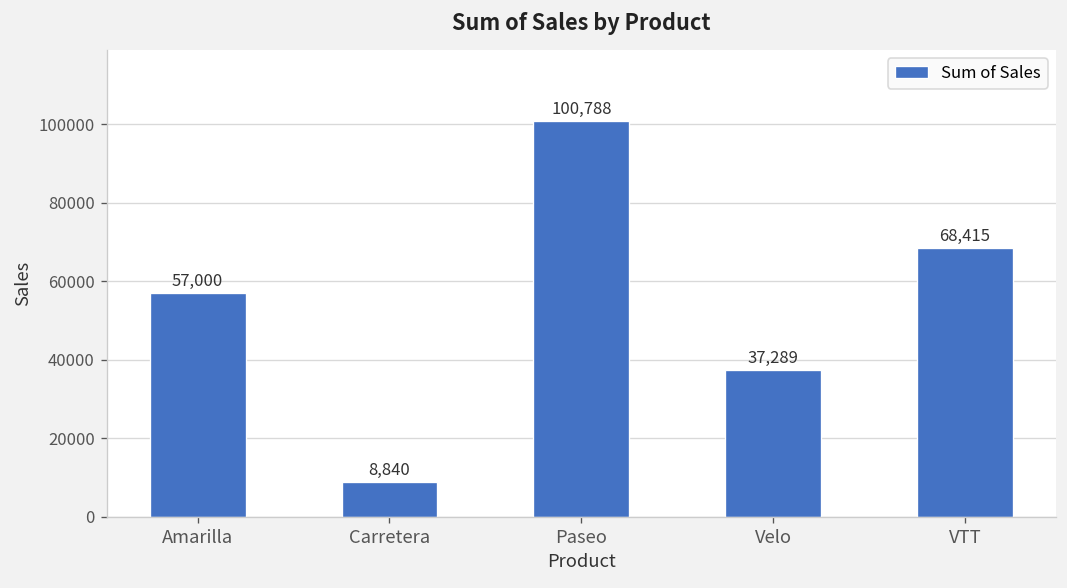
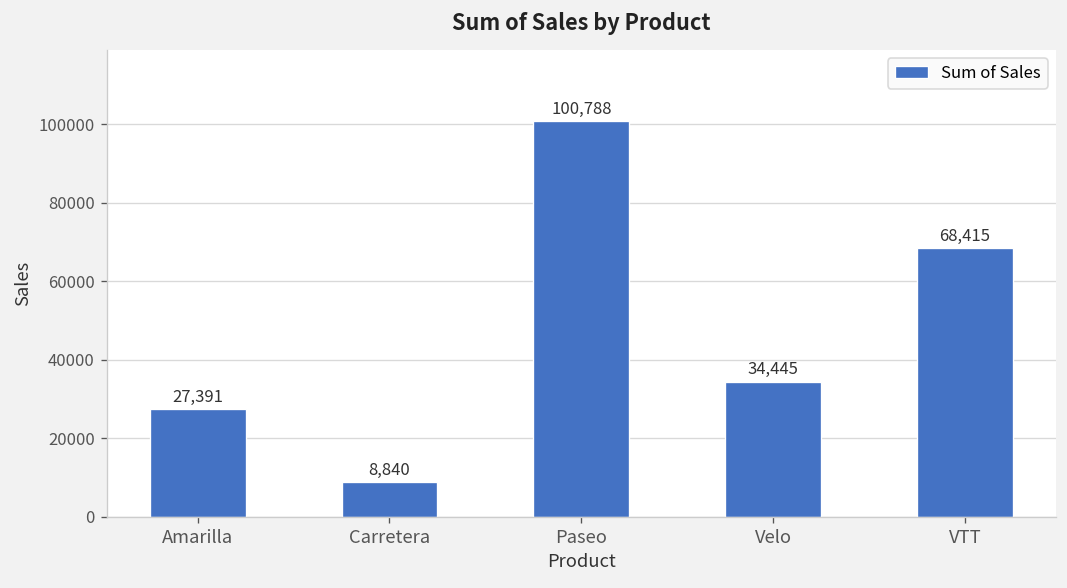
  {
-   "Amarilla": "57,000",
+   "Amarilla": "27,391",
    "Carretera": "8,840",
    "Paseo": "100,788",
-   "Velo": "37,289",
+   "Velo": "34,445",
    "VTT": "68,415"
  }
